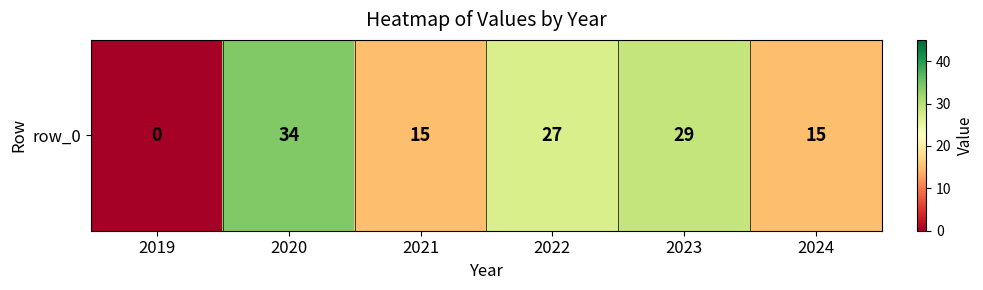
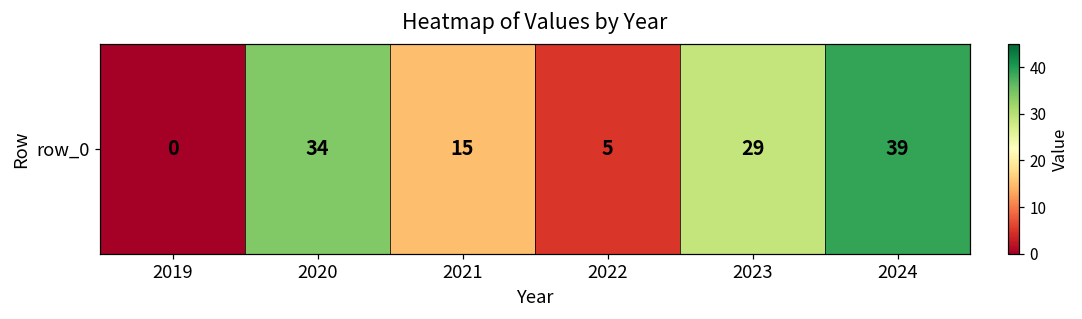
  {
    "row_0": {
      "2019": 0,
      "2020": 34,
      "2021": 15,
-     "2022": 27,
+     "2022": 5,
      "2023": 29,
-     "2024": 15
+     "2024": 39
    }
  }
